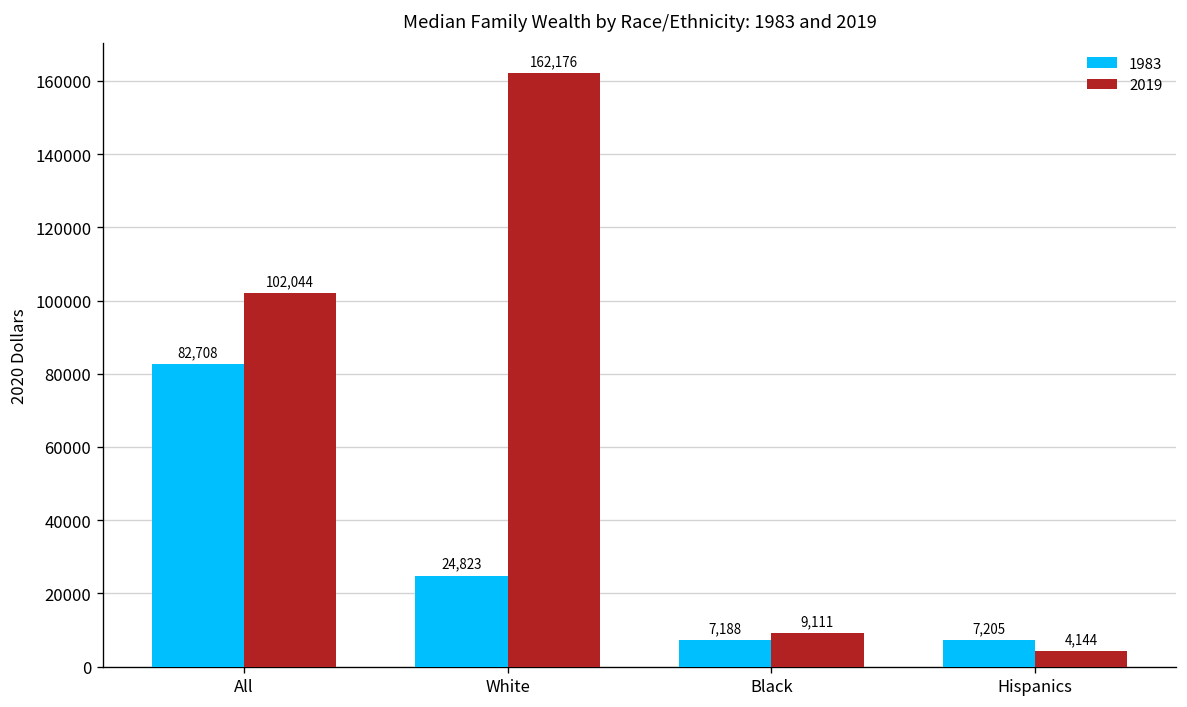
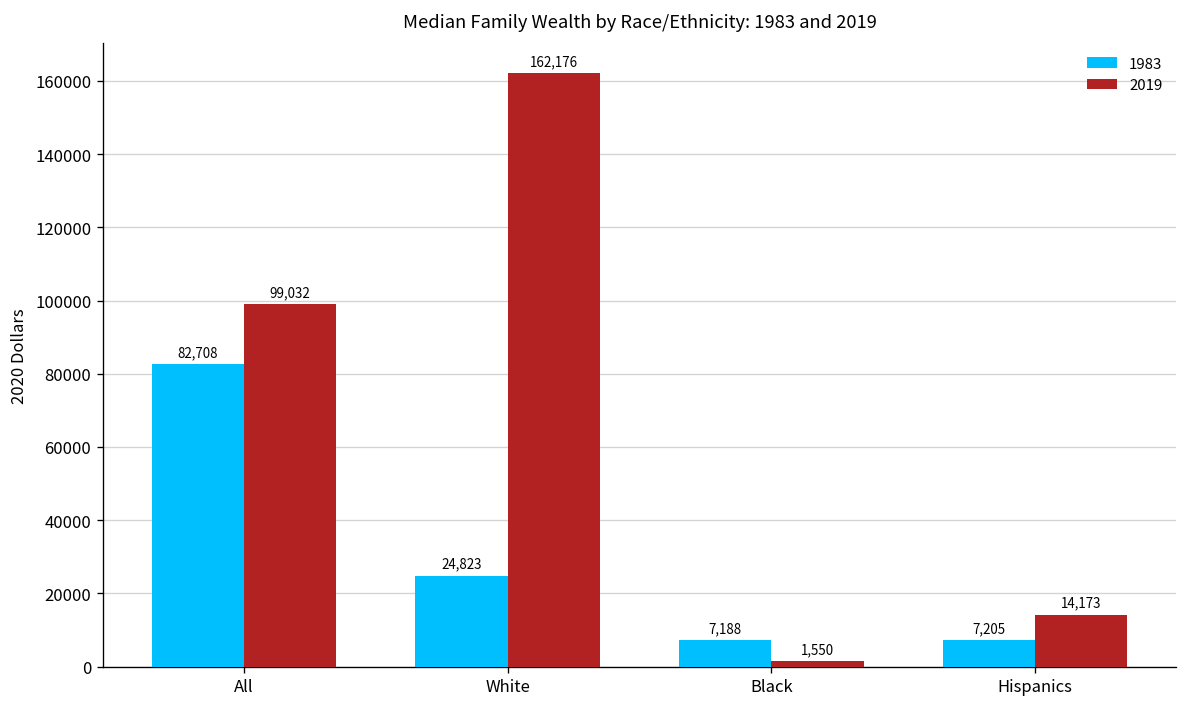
  {
    "1983": {
      "All": "82,708",
      "White": "24,823",
      "Black": "7,188",
      "Hispanics": "7,205"
    },
    "2019": {
-     "All": "102,044",
+     "All": "99,032",
      "White": "162,176",
-     "Black": "9,111",
-     "Hispanics": "4,144"
+     "Black": "1,550",
+     "Hispanics": "14,173"
    }
  }
